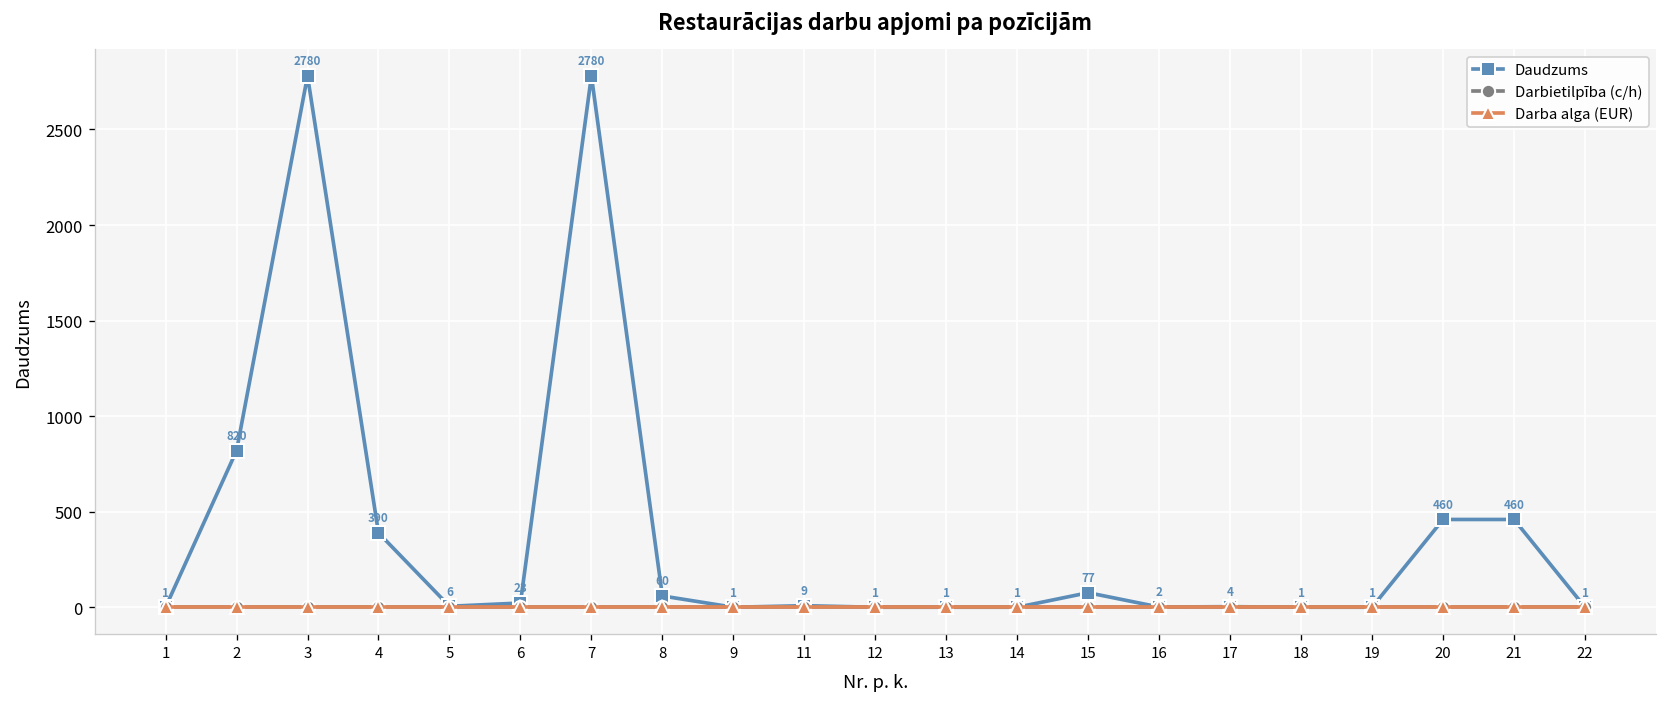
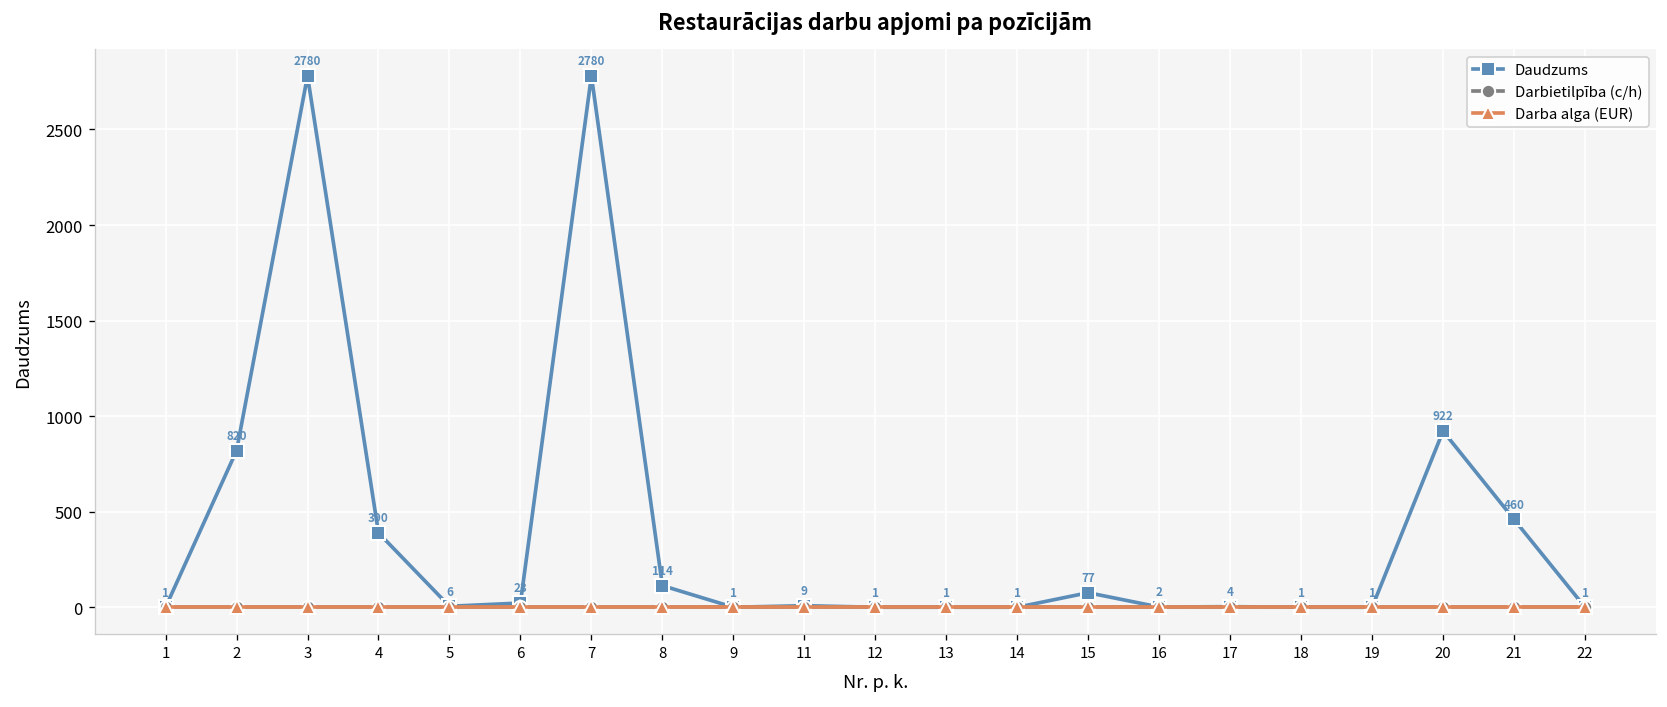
  {
    "Daudzums": {
      "2": 820,
      "3": 2780,
      "4": 390,
      "6": 23,
      "7": 2780,
-     "8": 60,
+     "8": 114,
      "15": 77,
-     "20": 460,
+     "20": 922,
      "21": 460
    },
    "Darba alga (EUR)": {
      "2": 0,
      "3": 0,
      "4": 0,
      "6": 0,
      "7": 0,
      "8": 0,
      "15": 0,
      "20": 0,
      "21": 0
    }
  }
